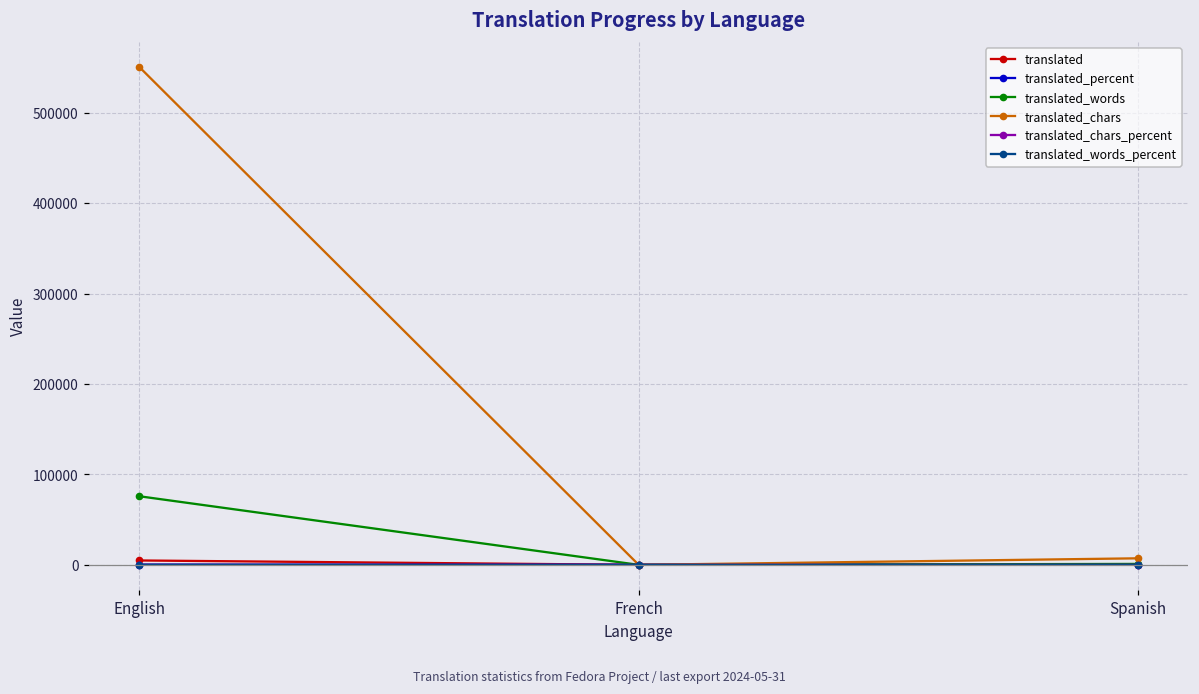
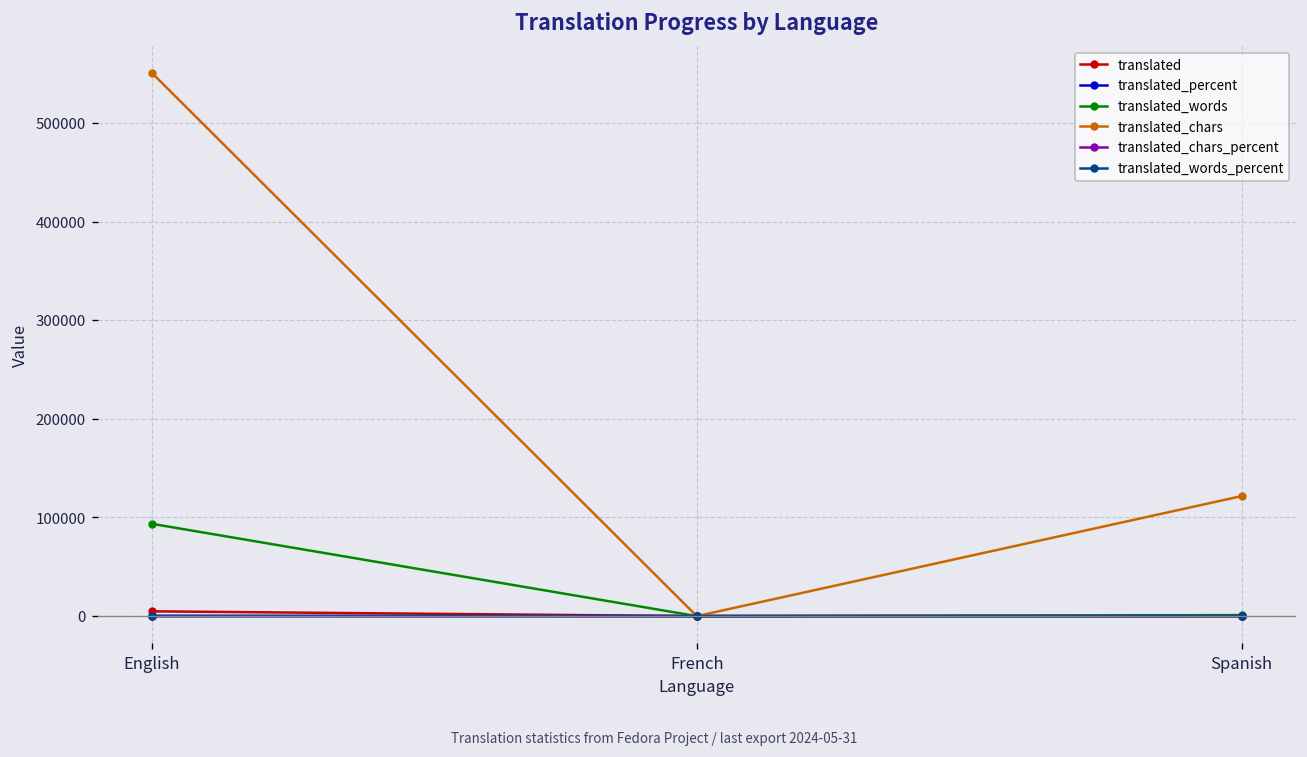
  {
    "translated": {
      "English": 0
    },
    "translated_words_percent": {
      "English": 0
    },
    "translated_words": {
-     "English": 80000
+     "English": 90000
    },
    "translated_chars": {
      "English": 550000,
-     "Spanish": 10000
+     "Spanish": 120000
    }
  }
